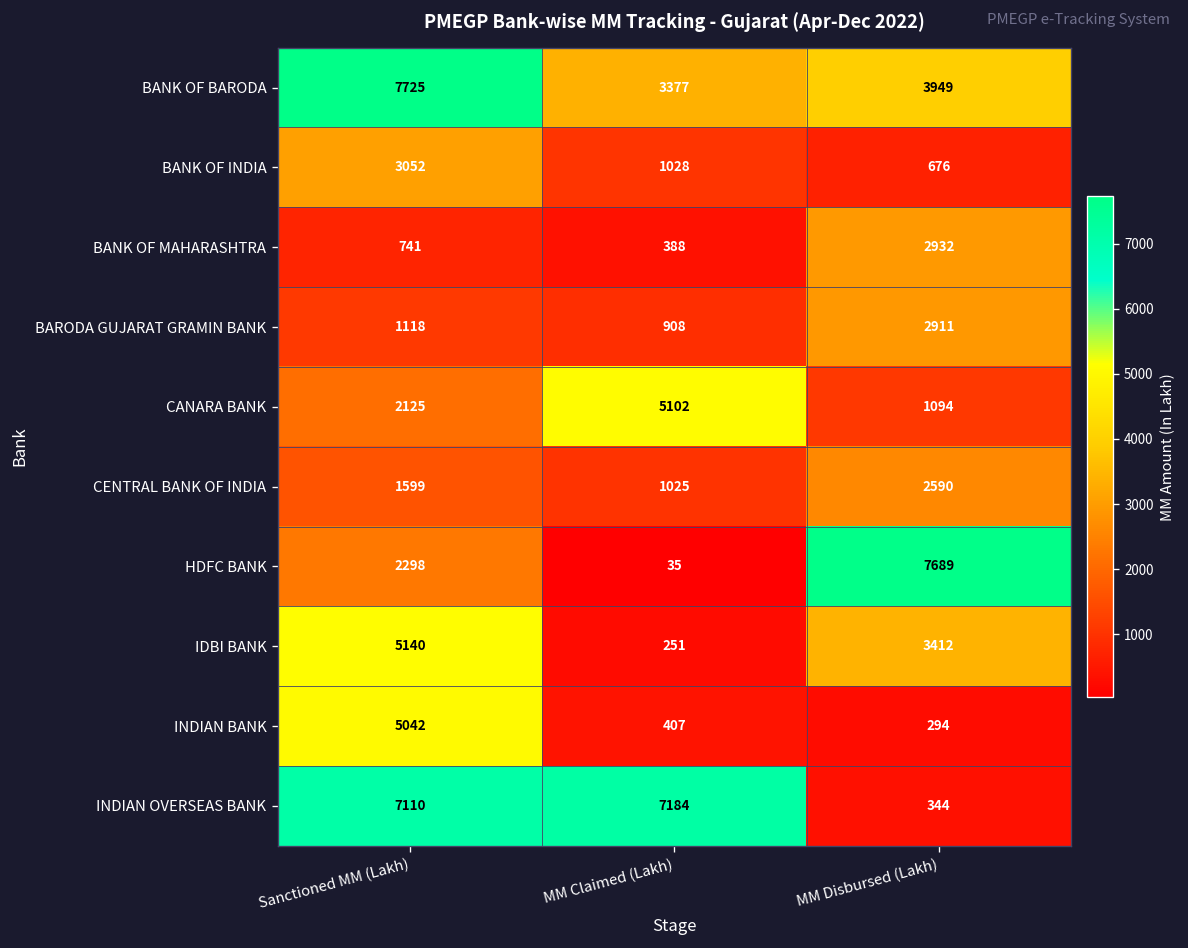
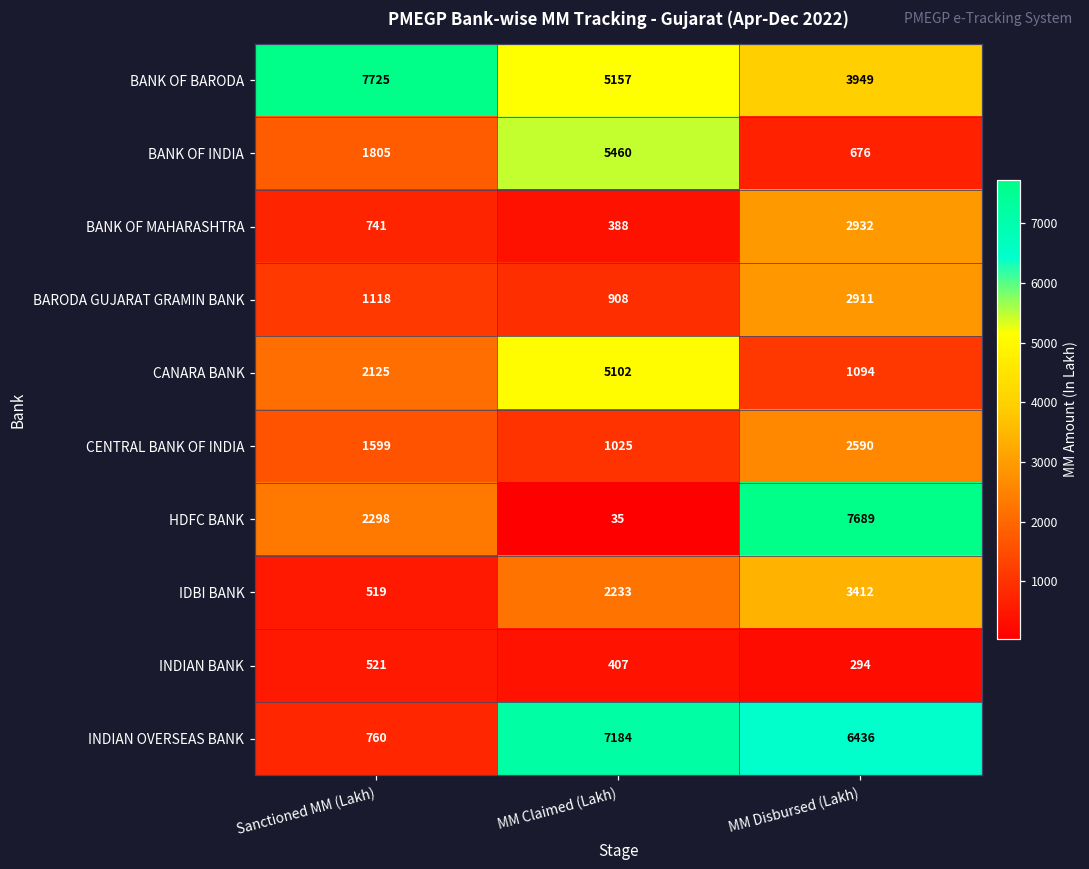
  {
    "BANK OF BARODA": {
      "Sanctioned MM (Lakh)": 7725,
-     "MM Claimed (Lakh)": 3377,
+     "MM Claimed (Lakh)": 5157,
      "MM Disbursed (Lakh)": 3949
    },
    "BANK OF INDIA": {
-     "Sanctioned MM (Lakh)": 3052,
-     "MM Claimed (Lakh)": 1028,
+     "Sanctioned MM (Lakh)": 1805,
+     "MM Claimed (Lakh)": 5460,
      "MM Disbursed (Lakh)": 676
    },
    "BANK OF MAHARASHTRA": {
      "Sanctioned MM (Lakh)": 741,
      "MM Claimed (Lakh)": 388,
      "MM Disbursed (Lakh)": 2932
    },
    "BARODA GUJARAT GRAMIN BANK": {
      "Sanctioned MM (Lakh)": 1118,
      "MM Claimed (Lakh)": 908,
      "MM Disbursed (Lakh)": 2911
    },
    "CANARA BANK": {
      "Sanctioned MM (Lakh)": 2125,
      "MM Claimed (Lakh)": 5102,
      "MM Disbursed (Lakh)": 1094
    },
    "CENTRAL BANK OF INDIA": {
      "Sanctioned MM (Lakh)": 1599,
      "MM Claimed (Lakh)": 1025,
      "MM Disbursed (Lakh)": 2590
    },
    "HDFC BANK": {
      "Sanctioned MM (Lakh)": 2298,
      "MM Claimed (Lakh)": 35,
      "MM Disbursed (Lakh)": 7689
    },
    "IDBI BANK": {
-     "Sanctioned MM (Lakh)": 5140,
-     "MM Claimed (Lakh)": 251,
+     "Sanctioned MM (Lakh)": 519,
+     "MM Claimed (Lakh)": 2233,
      "MM Disbursed (Lakh)": 3412
    },
    "INDIAN BANK": {
-     "Sanctioned MM (Lakh)": 5042,
+     "Sanctioned MM (Lakh)": 521,
      "MM Claimed (Lakh)": 407,
      "MM Disbursed (Lakh)": 294
    },
    "INDIAN OVERSEAS BANK": {
-     "Sanctioned MM (Lakh)": 7110,
+     "Sanctioned MM (Lakh)": 760,
      "MM Claimed (Lakh)": 7184,
-     "MM Disbursed (Lakh)": 344
+     "MM Disbursed (Lakh)": 6436
    }
  }
